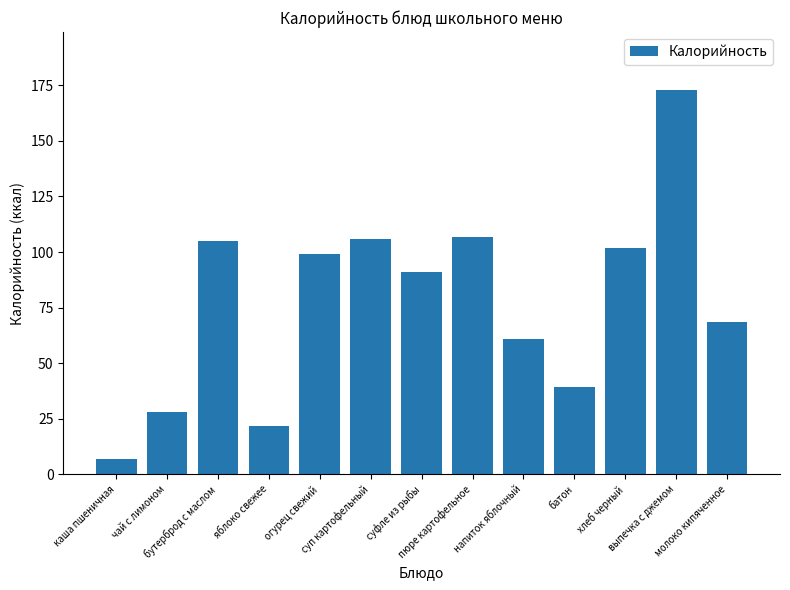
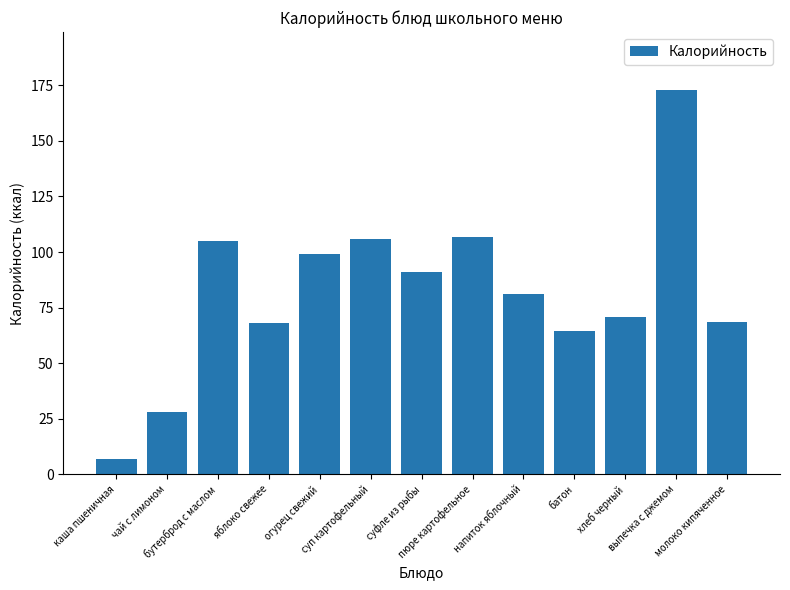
  {
    "каша пшеничная": 7,
    "чай с лимоном": 28,
    "бутерброд с маслом": 105,
-   "яблоко свежее": 22,
+   "яблоко свежее": 68,
    "огурец свежий": 99,
    "суп картофельный": 106,
    "суфле из рыбы": 91,
    "пюре картофельное": 107,
-   "напиток яблочный": 61,
-   "батон": 39,
-   "хлеб черный": 102,
+   "напиток яблочный": 81,
+   "батон": 65,
+   "хлеб черный": 71,
    "выпечка с джемом": 173,
    "молоко кипяченное": 69
  }
